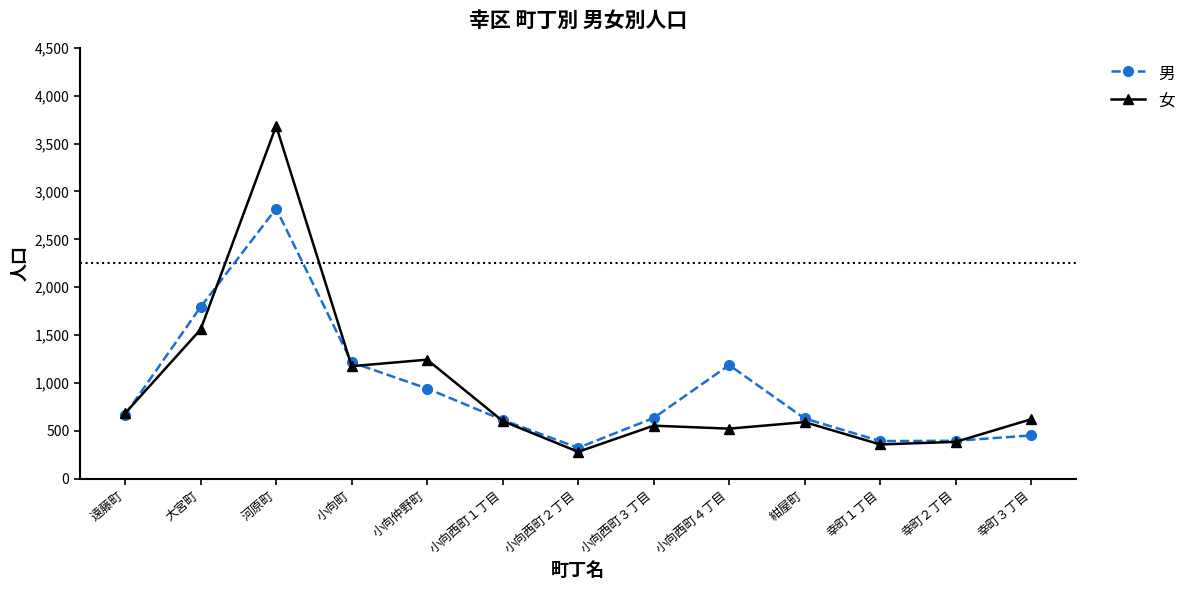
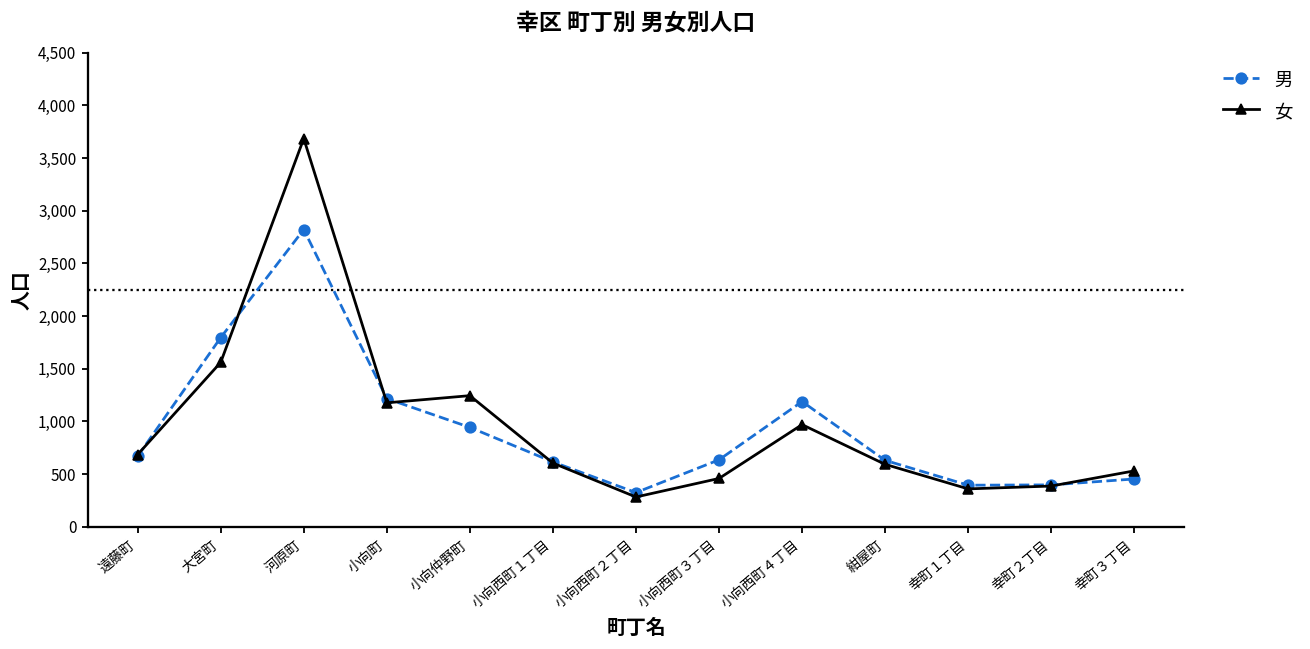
  {
    "男": {
      "大宮町": "1,800",
      "河原町": "2,800",
      "小向町": "1,200",
      "小向仲野町": "900",
      "小向西町２丁目": "300",
      "小向西町３丁目": "600",
      "小向西町４丁目": "1,200",
      "紺屋町": "600",
      "幸町１丁目": "400",
      "幸町３丁目": "500"
    },
    "女": {
      "大宮町": "1,600",
      "河原町": "3,700",
      "小向町": "1,200",
      "小向仲野町": "1,200",
      "小向西町２丁目": "300",
-     "小向西町３丁目": "600",
-     "小向西町４丁目": "500",
+     "小向西町３丁目": "500",
+     "小向西町４丁目": "1,000",
      "紺屋町": "600",
      "幸町１丁目": "400",
-     "幸町３丁目": "600"
+     "幸町３丁目": "500"
    }
  }
